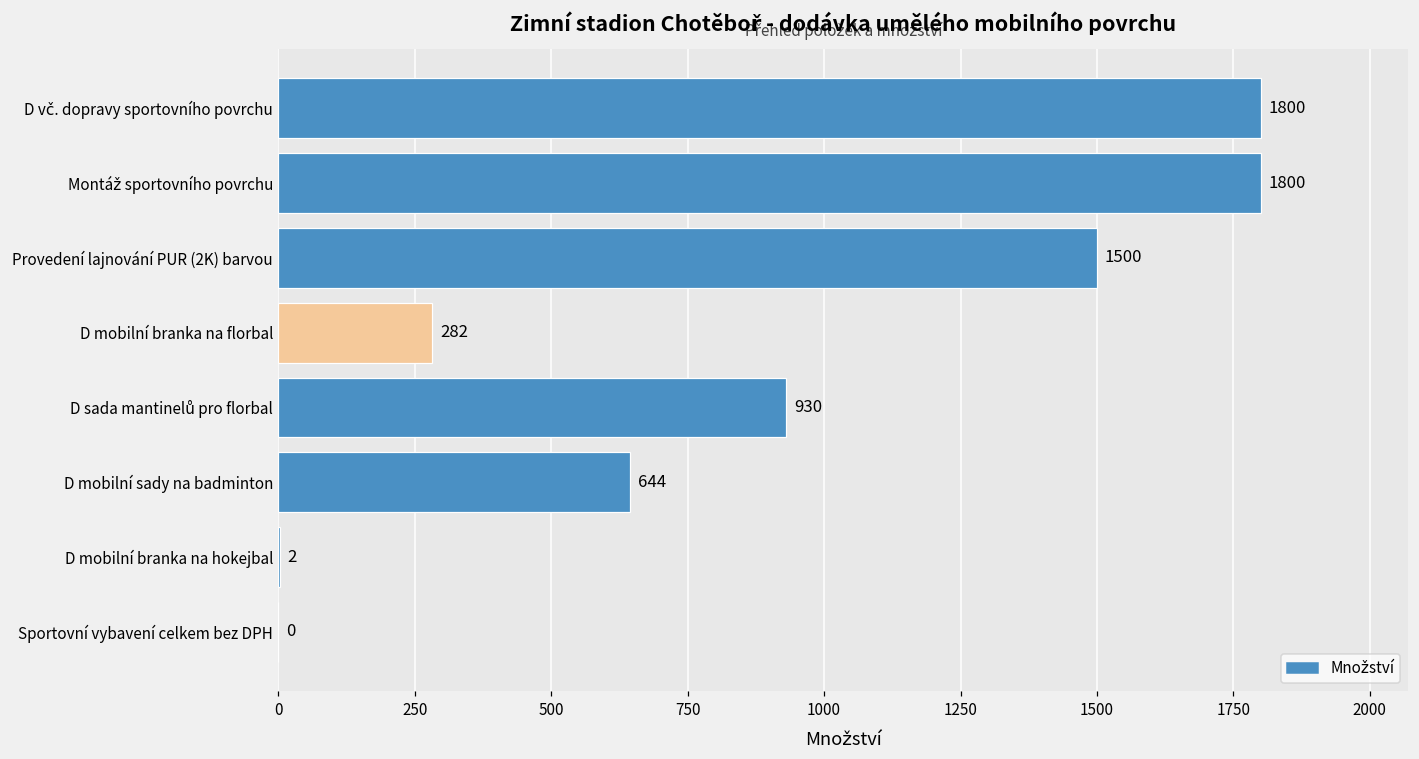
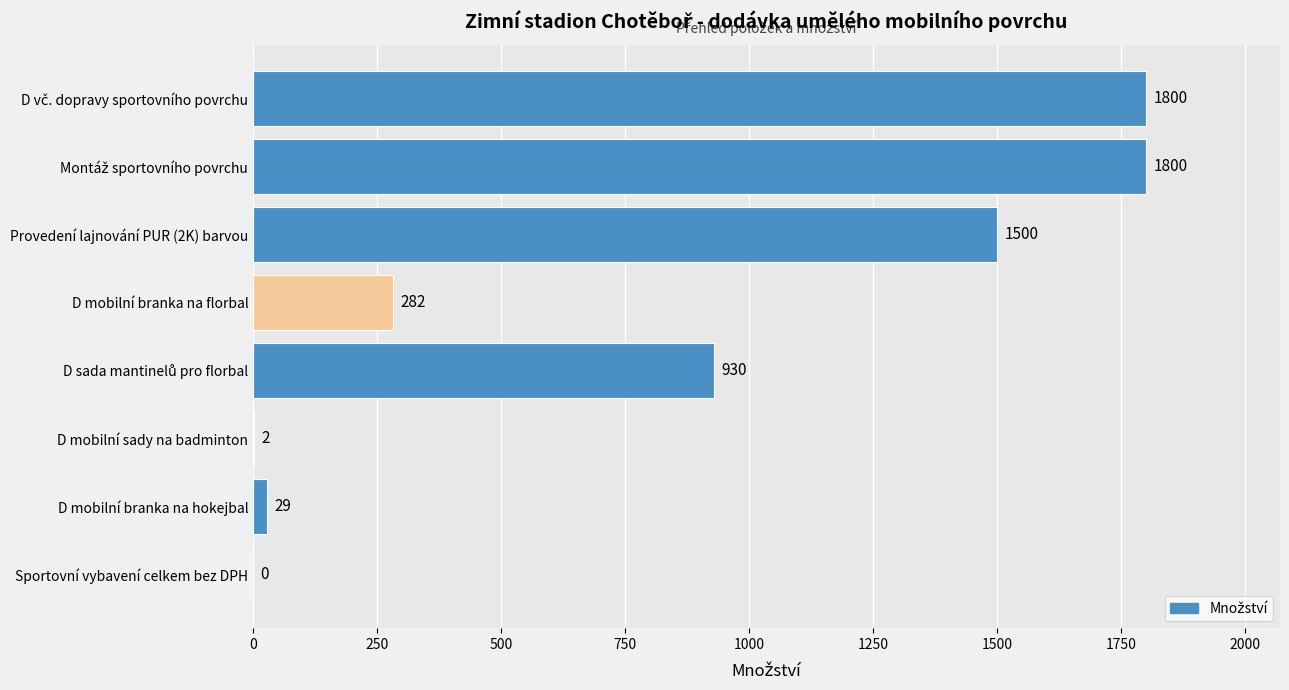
  {
    "D vč. dopravy sportovního povrchu": 1800,
    "Montáž sportovního povrchu": 1800,
    "Provedení lajnování PUR (2K) barvou": 1500,
    "D mobilní branka na florbal": 282,
    "D sada mantinelů pro florbal": 930,
-   "D mobilní sady na badminton": 644,
-   "D mobilní branka na hokejbal": 2,
+   "D mobilní sady na badminton": 2,
+   "D mobilní branka na hokejbal": 29,
    "Sportovní vybavení celkem bez DPH": 0
  }
